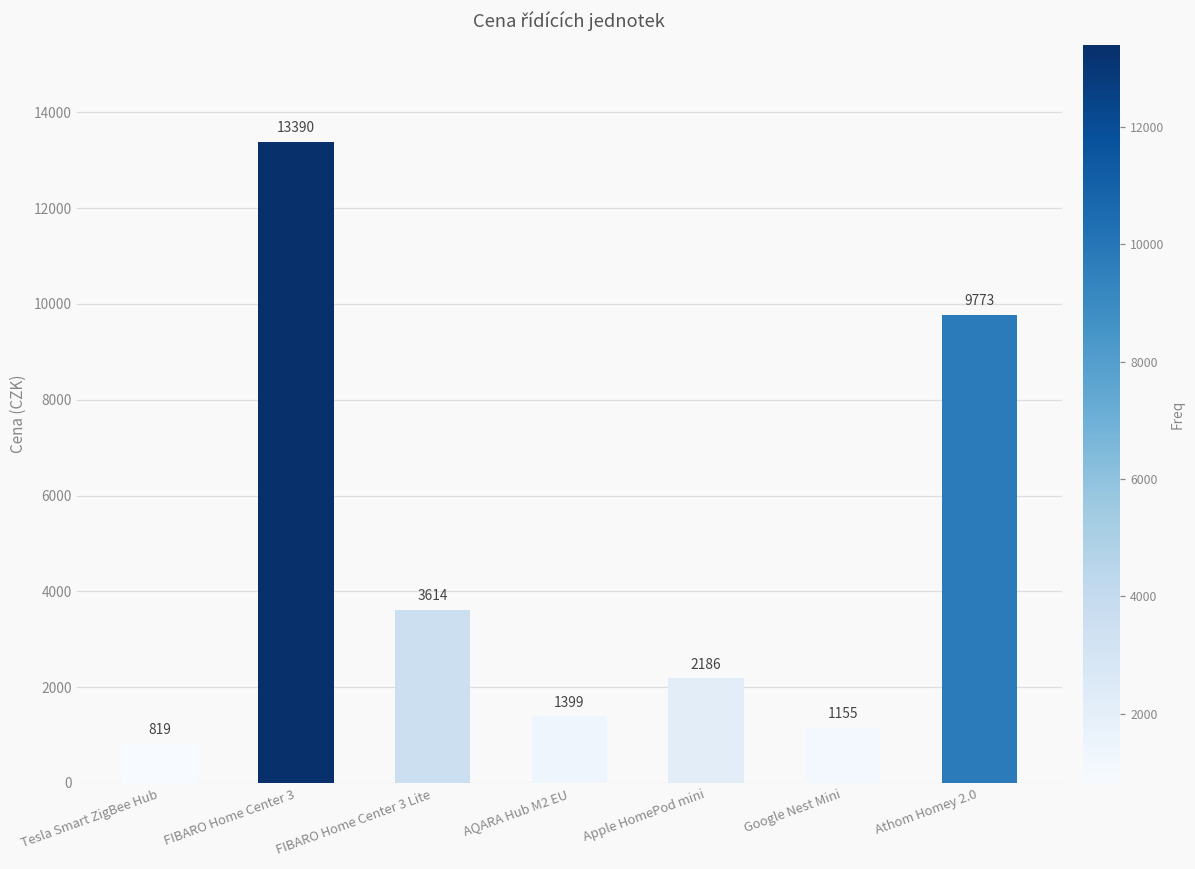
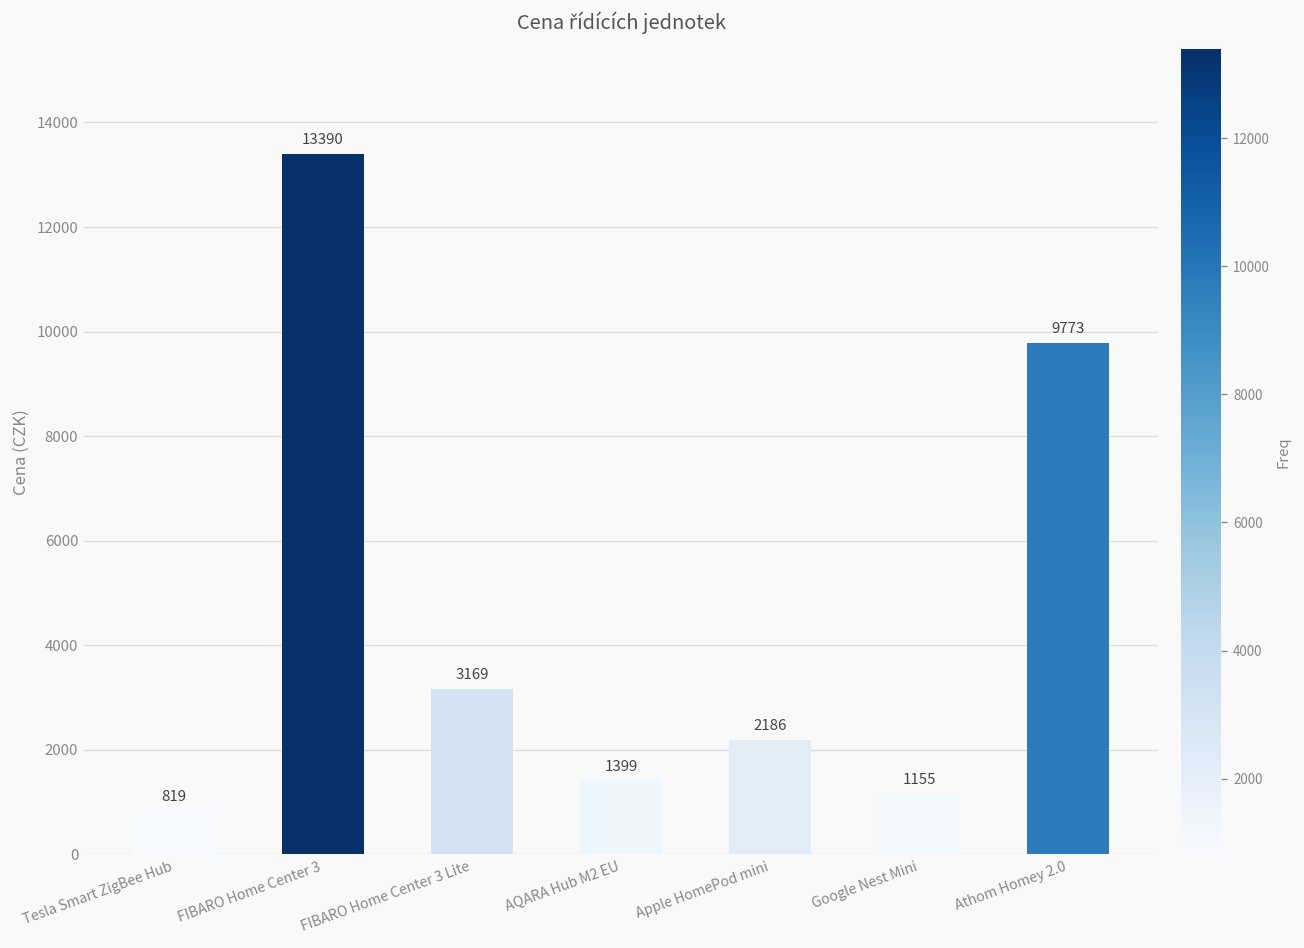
  {
    "Tesla Smart ZigBee Hub": 819,
    "FIBARO Home Center 3": 13390,
-   "FIBARO Home Center 3 Lite": 3614,
+   "FIBARO Home Center 3 Lite": 3169,
    "AQARA Hub M2 EU": 1399,
    "Apple HomePod mini": 2186,
    "Google Nest Mini": 1155,
    "Athom Homey 2.0": 9773
  }
